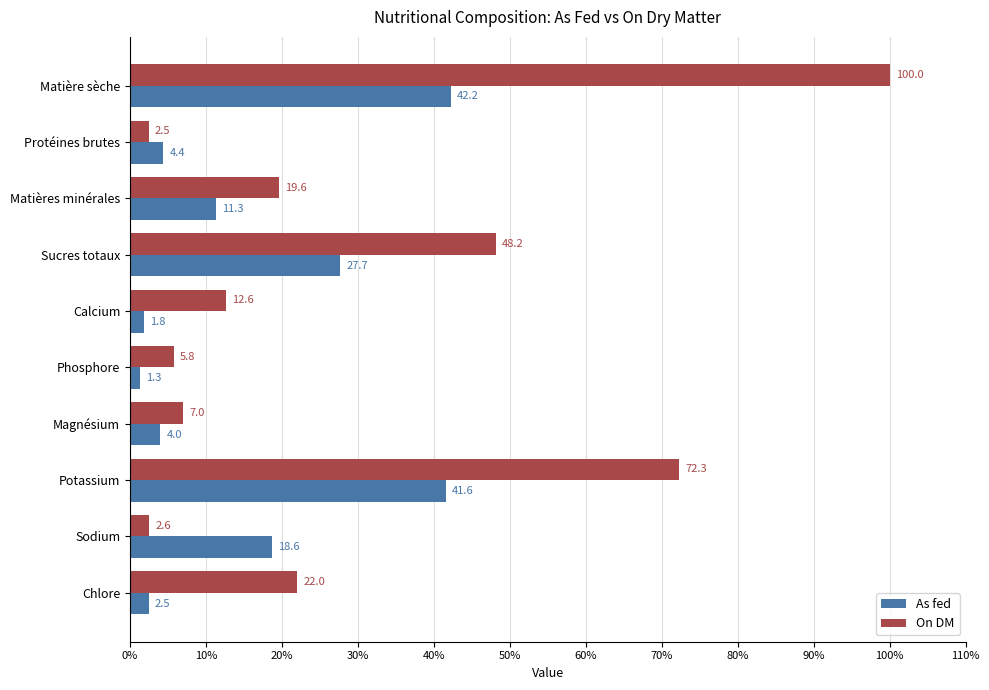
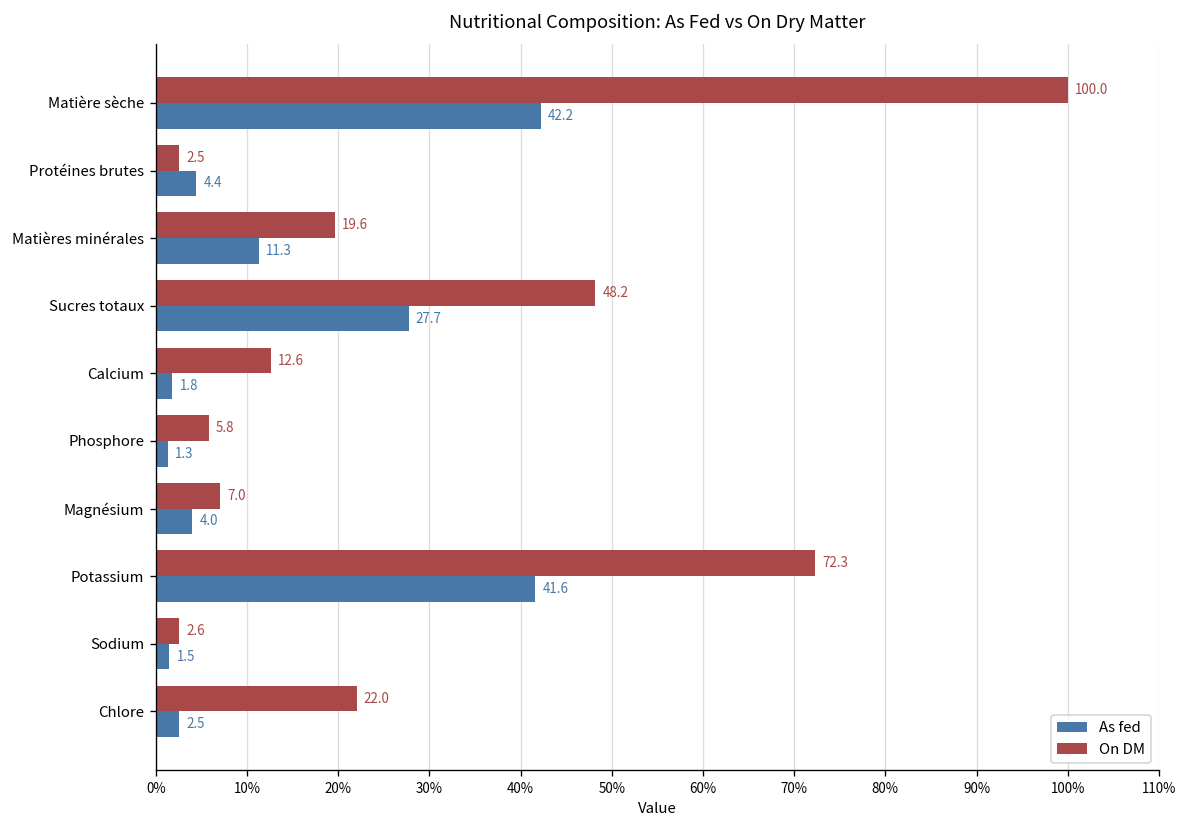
  {
    "As fed": {
      "Matière sèche": 42.2,
      "Protéines brutes": 4.4,
      "Matières minérales": 11.3,
      "Sucres totaux": 27.7,
      "Calcium": 1.8,
      "Phosphore": 1.3,
      "Magnésium": 4.0,
      "Potassium": 41.6,
-     "Sodium": 18.6,
+     "Sodium": 1.5,
      "Chlore": 2.5
    },
    "On DM": {
      "Matière sèche": 100.0,
      "Protéines brutes": 2.5,
      "Matières minérales": 19.6,
      "Sucres totaux": 48.2,
      "Calcium": 12.6,
      "Phosphore": 5.8,
      "Magnésium": 7.0,
      "Potassium": 72.3,
      "Sodium": 2.6,
      "Chlore": 22.0
    }
  }
